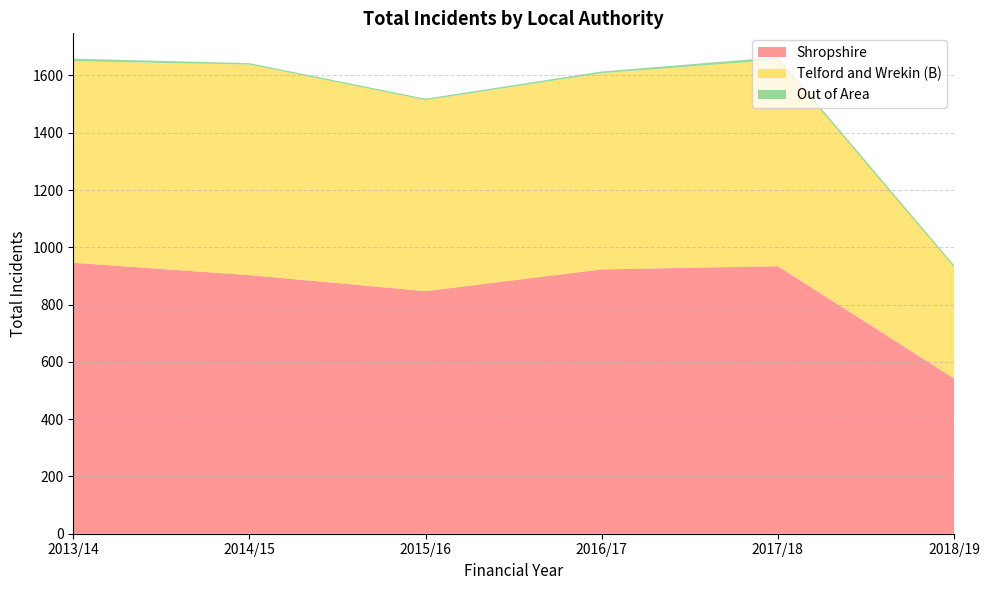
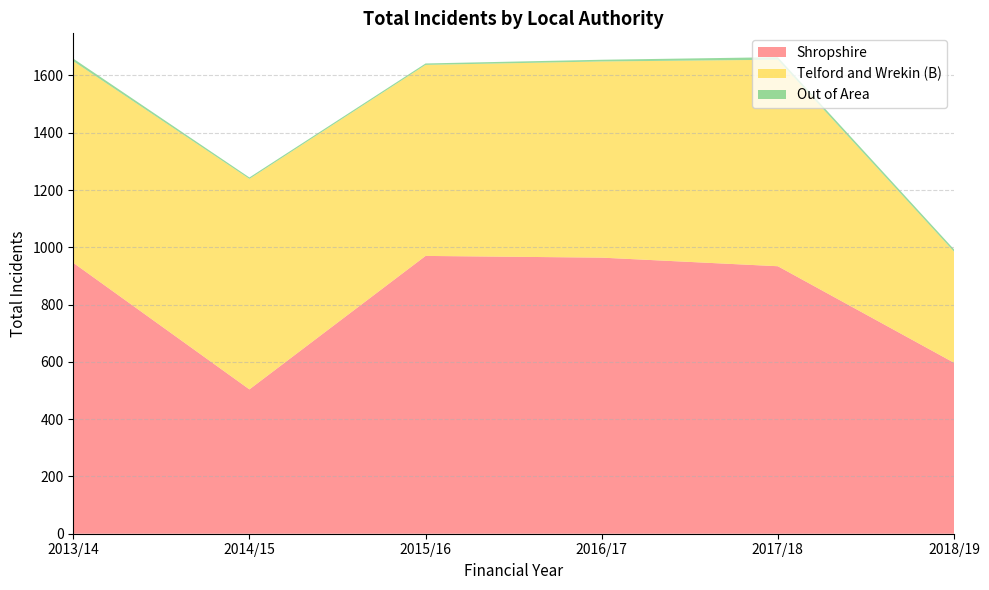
  {
    "Shropshire": {
      "2013/14": 950,
-     "2014/15": 900,
-     "2015/16": 850,
-     "2016/17": 920,
+     "2014/15": 500,
+     "2015/16": 970,
+     "2016/17": 960,
      "2017/18": 930,
-     "2018/19": 540
+     "2018/19": 600
    },
    "Telford and Wrekin (B)": {
      "2013/14": 700
    },
    "Out of Area": {
      "2013/14": 10
    }
  }
